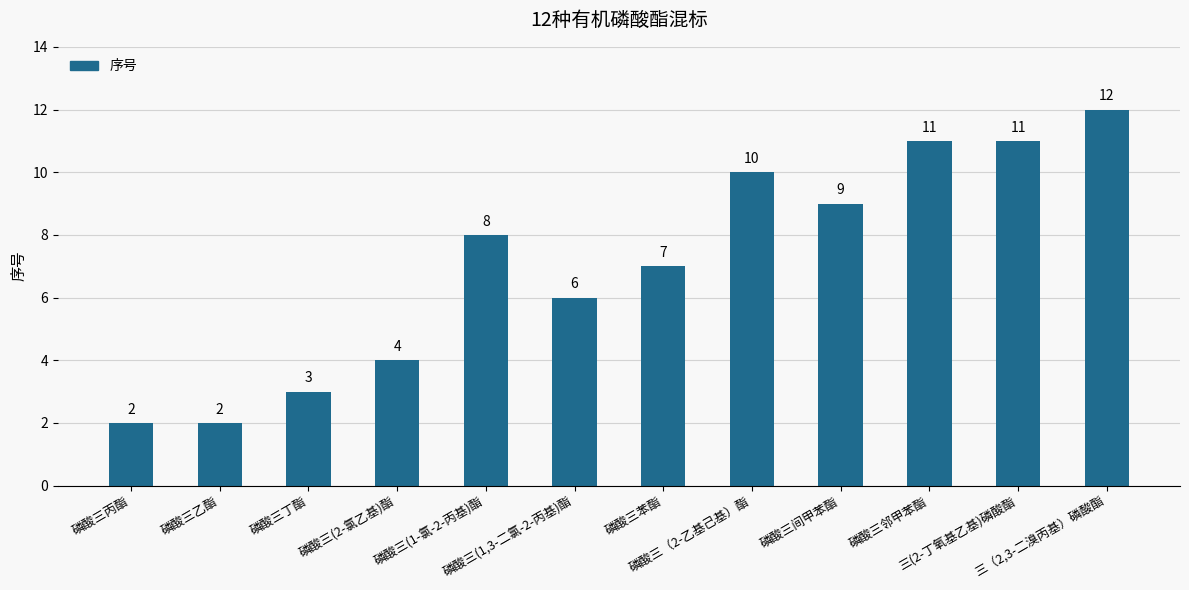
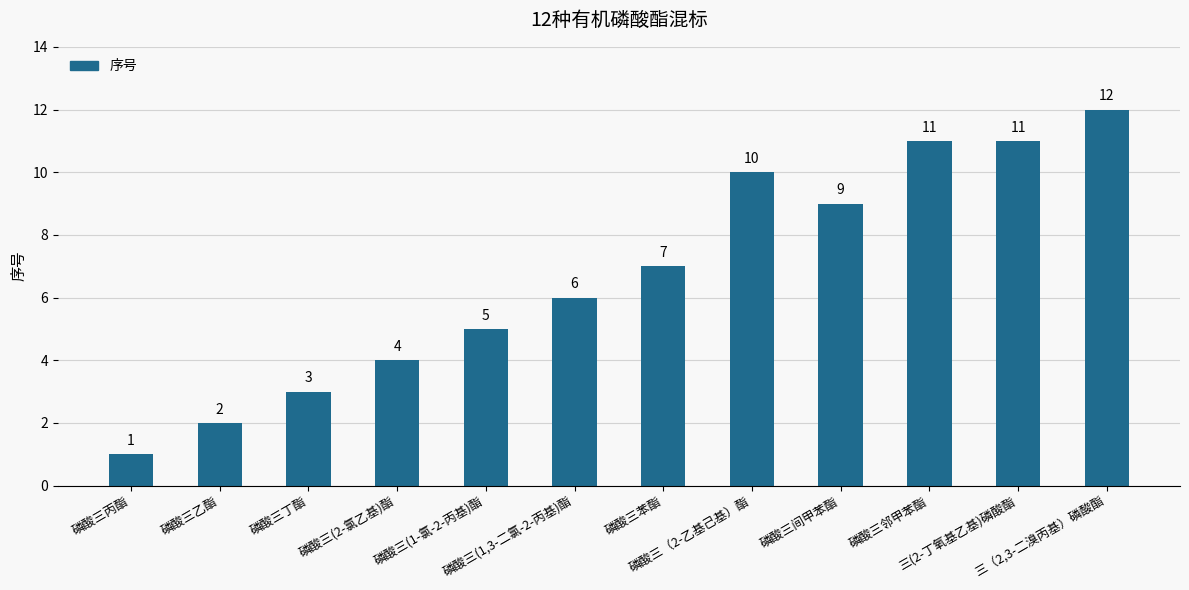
  {
-   "磷酸三丙酯": 2,
+   "磷酸三丙酯": 1,
    "磷酸三乙酯": 2,
    "磷酸三丁酯": 3,
    "磷酸三(2-氯乙基)酯": 4,
-   "磷酸三(1-氯-2-丙基)酯": 8,
+   "磷酸三(1-氯-2-丙基)酯": 5,
    "磷酸三(1,3-二氯-2-丙基)酯": 6,
    "磷酸三苯酯": 7,
    "磷酸三（2-乙基己基）酯": 10,
    "磷酸三间甲苯酯": 9,
    "磷酸三邻甲苯酯": 11,
    "三(2-丁氧基乙基)磷酸酯": 11,
    "三（2,3-二溴丙基）磷酸酯": 12
  }
